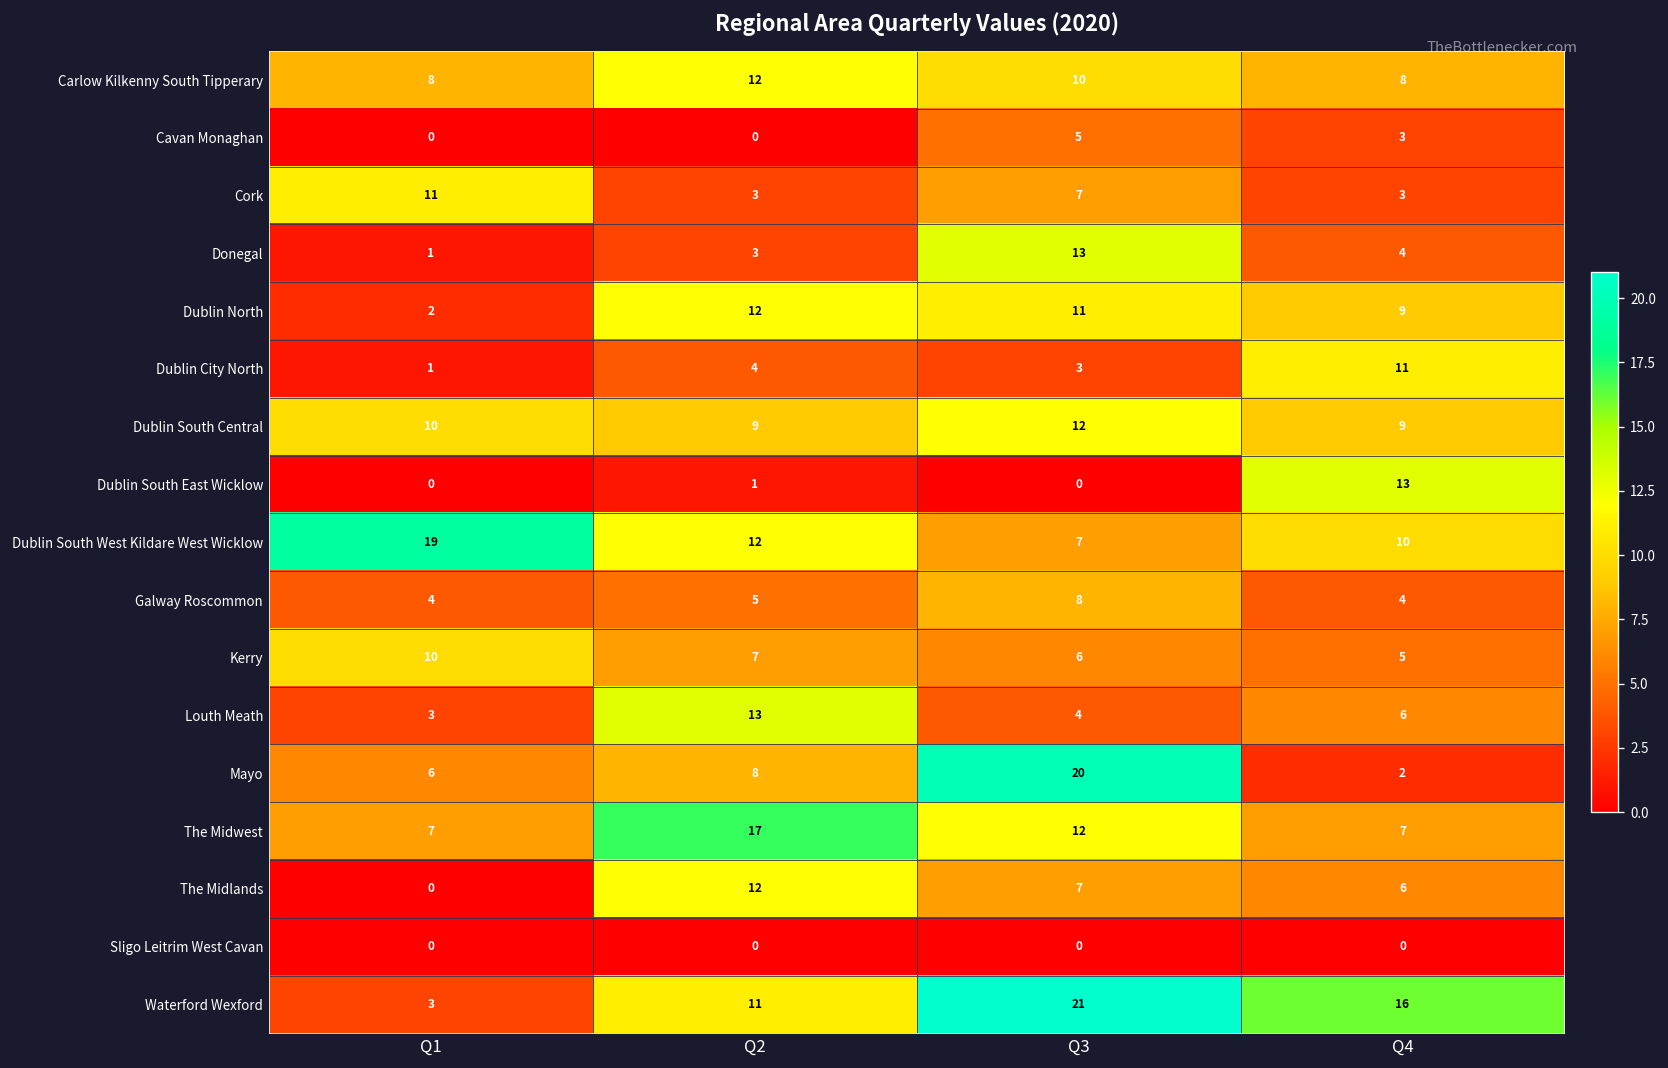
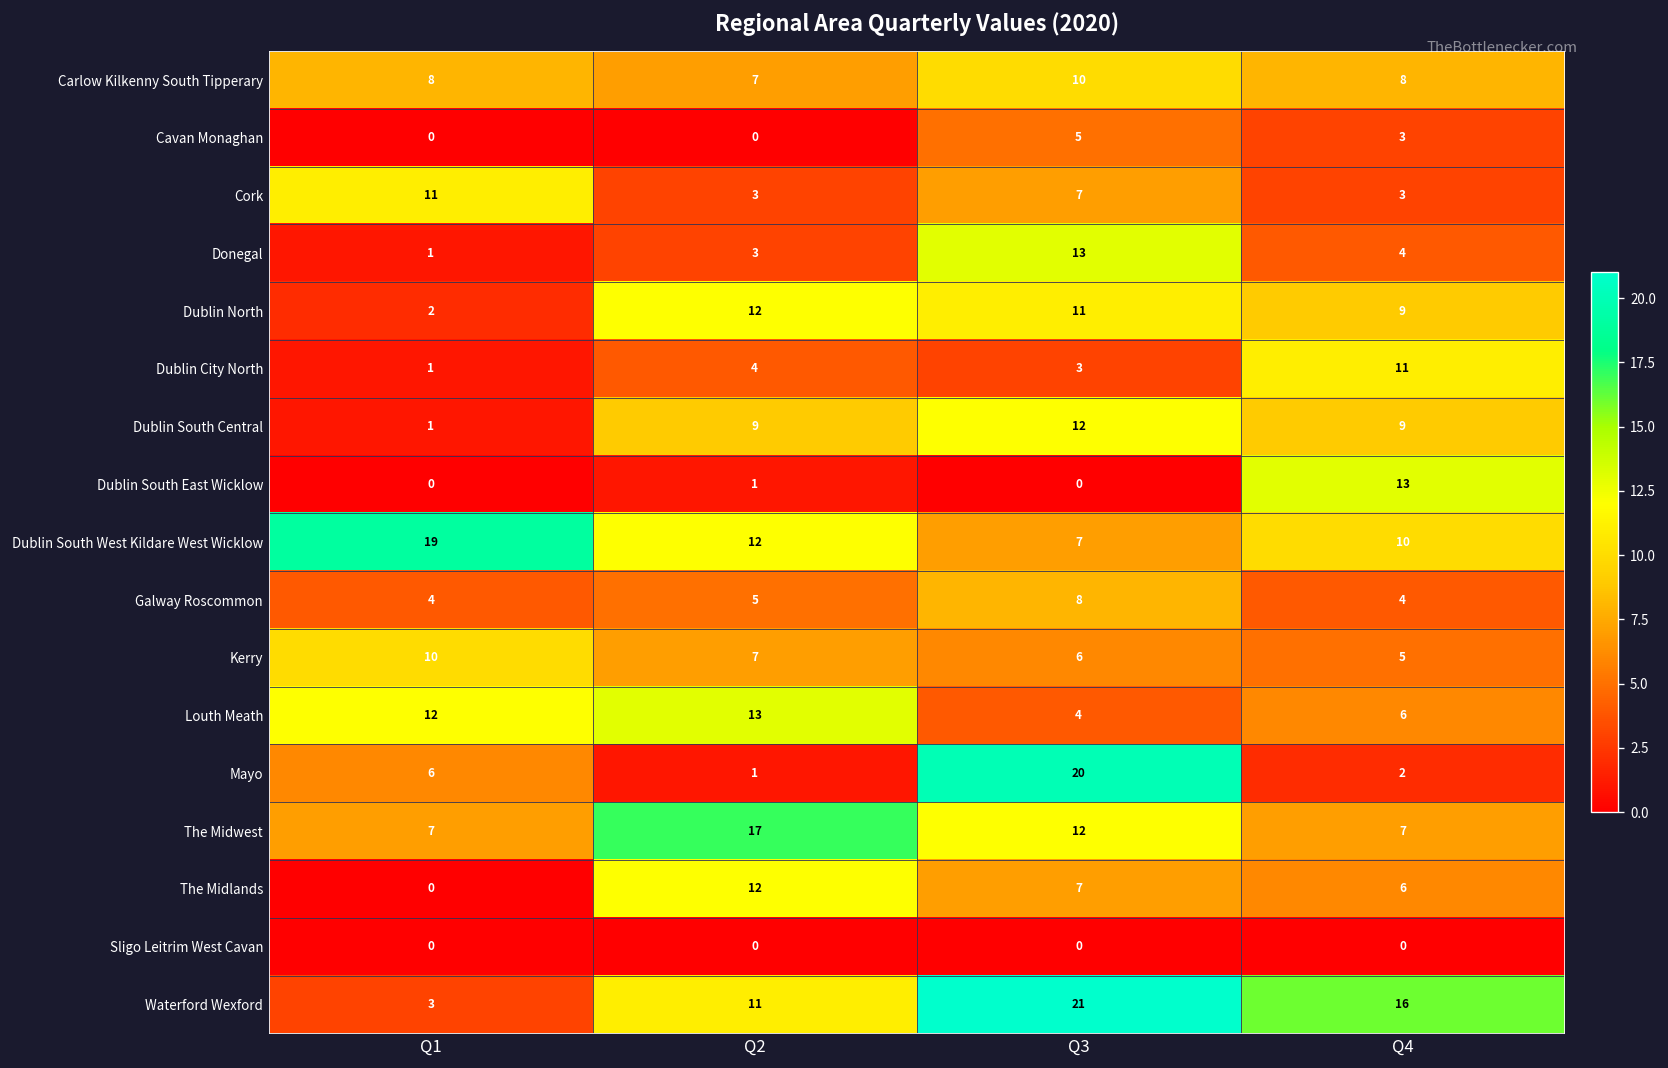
  {
    "Carlow Kilkenny South Tipperary": {
      "Q1": 8,
-     "Q2": 12,
+     "Q2": 7,
      "Q3": 10,
      "Q4": 8
    },
    "Cavan Monaghan": {
      "Q1": 0,
      "Q2": 0,
      "Q3": 5,
      "Q4": 3
    },
    "Cork": {
      "Q1": 11,
      "Q2": 3,
      "Q3": 7,
      "Q4": 3
    },
    "Donegal": {
      "Q1": 1,
      "Q2": 3,
      "Q3": 13,
      "Q4": 4
    },
    "Dublin North": {
      "Q1": 2,
      "Q2": 12,
      "Q3": 11,
      "Q4": 9
    },
    "Dublin City North": {
      "Q1": 1,
      "Q2": 4,
      "Q3": 3,
      "Q4": 11
    },
    "Dublin South Central": {
-     "Q1": 10,
+     "Q1": 1,
      "Q2": 9,
      "Q3": 12,
      "Q4": 9
    },
    "Dublin South East Wicklow": {
      "Q1": 0,
      "Q2": 1,
      "Q3": 0,
      "Q4": 13
    },
    "Dublin South West Kildare West Wicklow": {
      "Q1": 19,
      "Q2": 12,
      "Q3": 7,
      "Q4": 10
    },
    "Galway Roscommon": {
      "Q1": 4,
      "Q2": 5,
      "Q3": 8,
      "Q4": 4
    },
    "Kerry": {
      "Q1": 10,
      "Q2": 7,
      "Q3": 6,
      "Q4": 5
    },
    "Louth Meath": {
-     "Q1": 3,
+     "Q1": 12,
      "Q2": 13,
      "Q3": 4,
      "Q4": 6
    },
    "Mayo": {
      "Q1": 6,
-     "Q2": 8,
+     "Q2": 1,
      "Q3": 20,
      "Q4": 2
    },
    "The Midwest": {
      "Q1": 7,
      "Q2": 17,
      "Q3": 12,
      "Q4": 7
    },
    "The Midlands": {
      "Q1": 0,
      "Q2": 12,
      "Q3": 7,
      "Q4": 6
    },
    "Sligo Leitrim West Cavan": {
      "Q1": 0,
      "Q2": 0,
      "Q3": 0,
      "Q4": 0
    },
    "Waterford Wexford": {
      "Q1": 3,
      "Q2": 11,
      "Q3": 21,
      "Q4": 16
    }
  }
